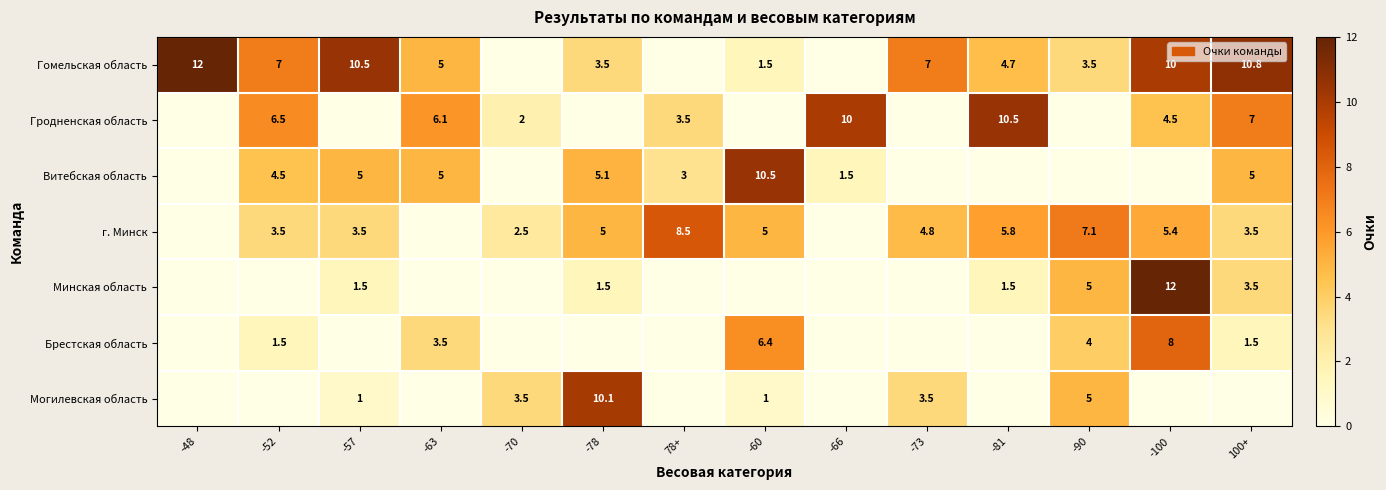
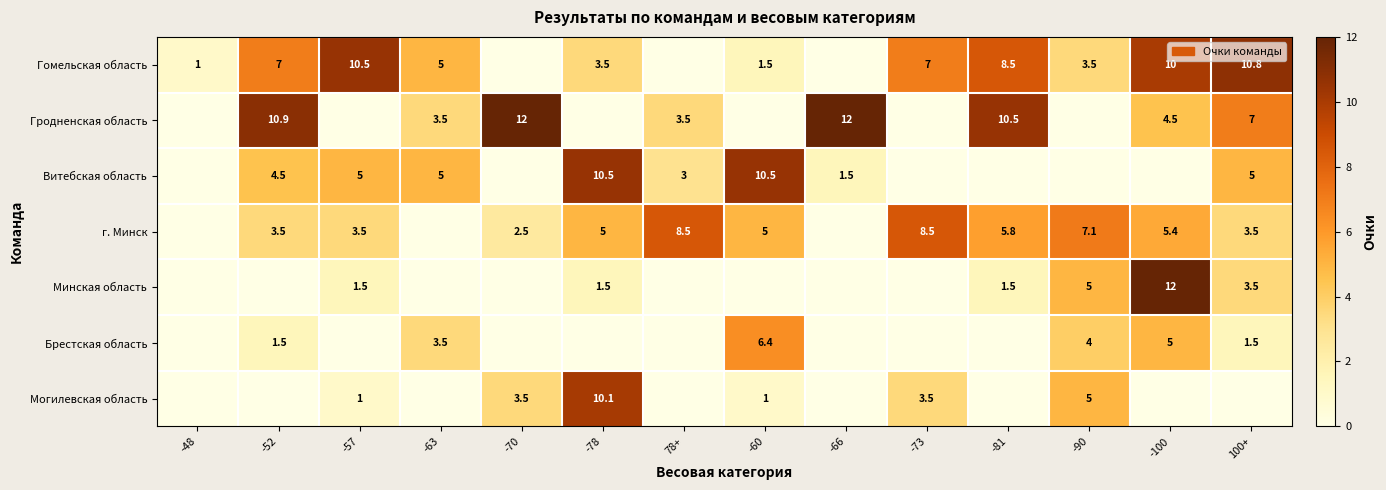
  {
    "Гомельская область": {
-     "-48": 12,
+     "-48": 1,
      "-52": 7,
      "-57": 10.5,
      "-63": 5,
      "-78": 3.5,
      "-60": 1.5,
      "-73": 7,
-     "-81": 4.7,
+     "-81": 8.5,
      "-90": 3.5
    },
    "Гродненская область": {
-     "-52": 6.5,
-     "-63": 6.1,
-     "-70": 2,
+     "-52": 10.9,
+     "-63": 3.5,
+     "-70": 12,
      "78+": 3.5,
-     "-66": 10,
+     "-66": 12,
      "-81": 10.5,
      "-100": 4.5,
      "100+": 7
    },
    "Витебская область": {
      "-52": 4.5,
      "-57": 5,
      "-63": 5,
-     "-78": 5.1,
+     "-78": 10.5,
      "78+": 3,
      "-60": 10.5,
      "-66": 1.5,
      "100+": 5
    },
    "г. Минск": {
      "-52": 3.5,
      "-57": 3.5,
      "-70": 2.5,
      "-78": 5,
      "78+": 8.5,
      "-60": 5,
-     "-73": 4.8,
+     "-73": 8.5,
      "-81": 5.8,
      "-90": 7.1,
      "-100": 5.4,
      "100+": 3.5
    },
    "Минская область": {
      "-57": 1.5,
      "-78": 1.5,
      "-81": 1.5,
      "-90": 5,
      "-100": 12,
      "100+": 3.5
    },
    "Брестская область": {
      "-52": 1.5,
      "-63": 3.5,
      "-60": 6.4,
      "-90": 4,
-     "-100": 8,
+     "-100": 5,
      "100+": 1.5
    },
    "Могилевская область": {
      "-57": 1,
      "-70": 3.5,
      "-78": 10.1,
      "-60": 1,
      "-73": 3.5,
      "-90": 5
    }
  }
